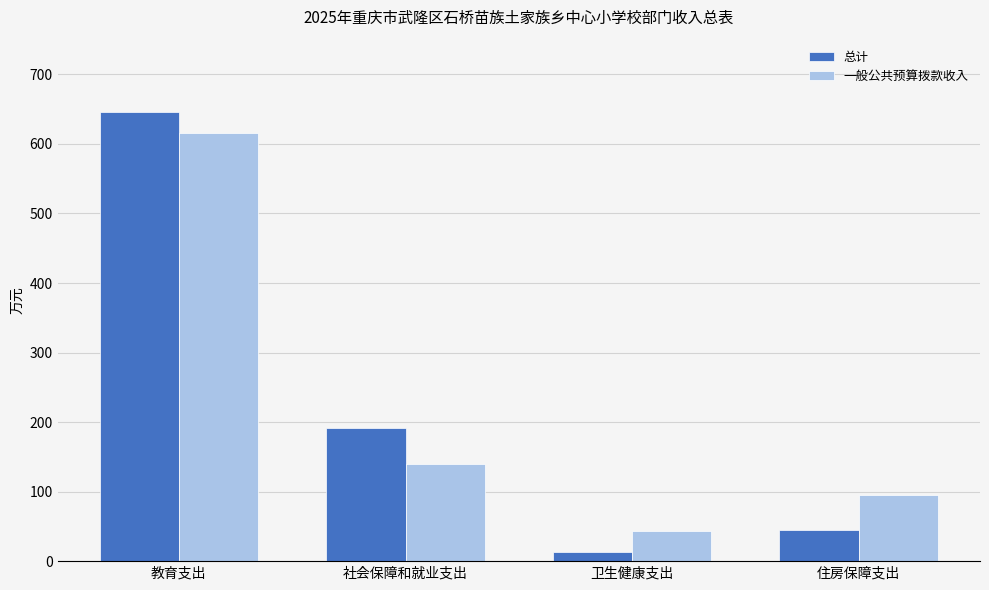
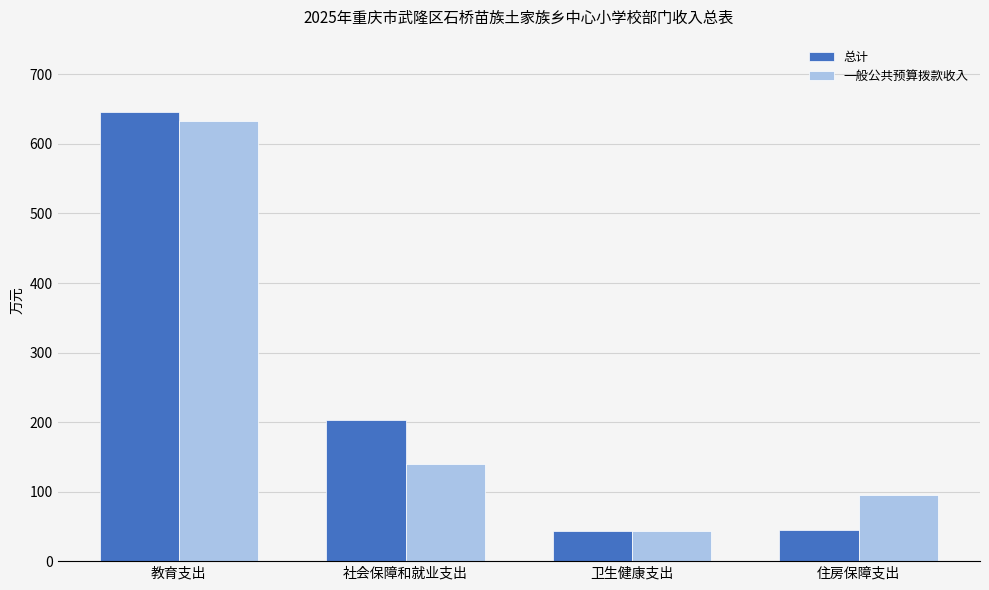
  {
    "总计": {
      "教育支出": 650,
-     "社会保障和就业支出": 190,
-     "卫生健康支出": 10,
+     "社会保障和就业支出": 200,
+     "卫生健康支出": 40,
      "住房保障支出": 40
    },
    "一般公共预算拨款收入": {
-     "教育支出": 620,
+     "教育支出": 630,
      "社会保障和就业支出": 140,
      "卫生健康支出": 40,
      "住房保障支出": 100
    }
  }
